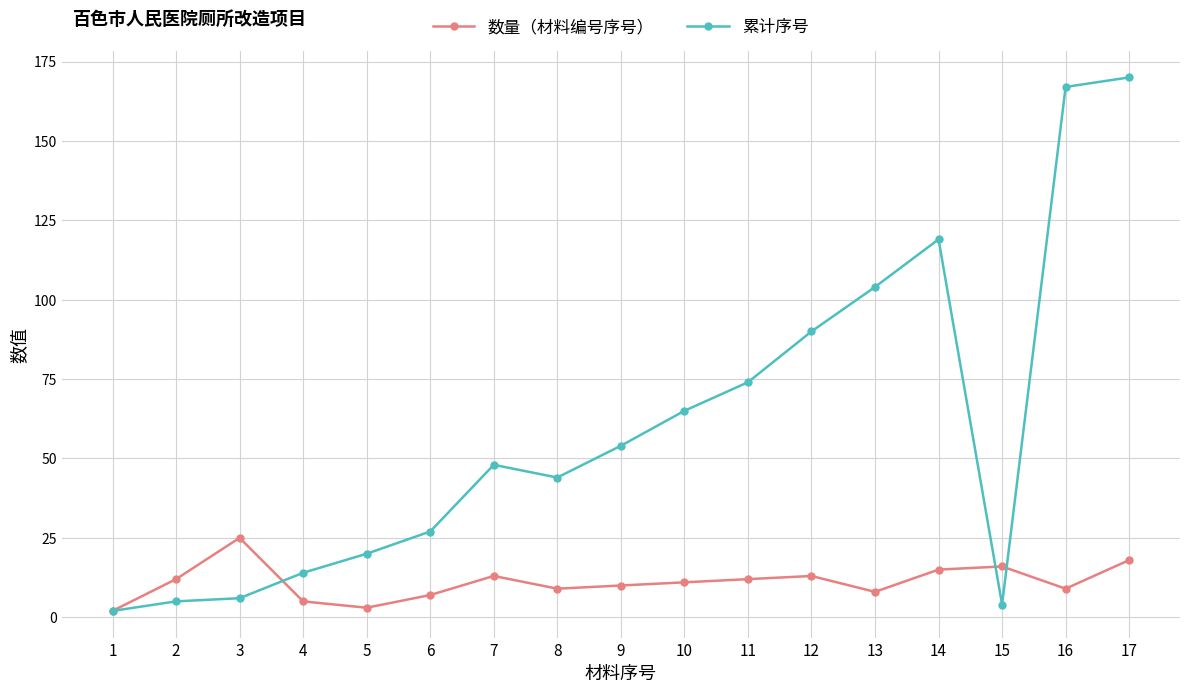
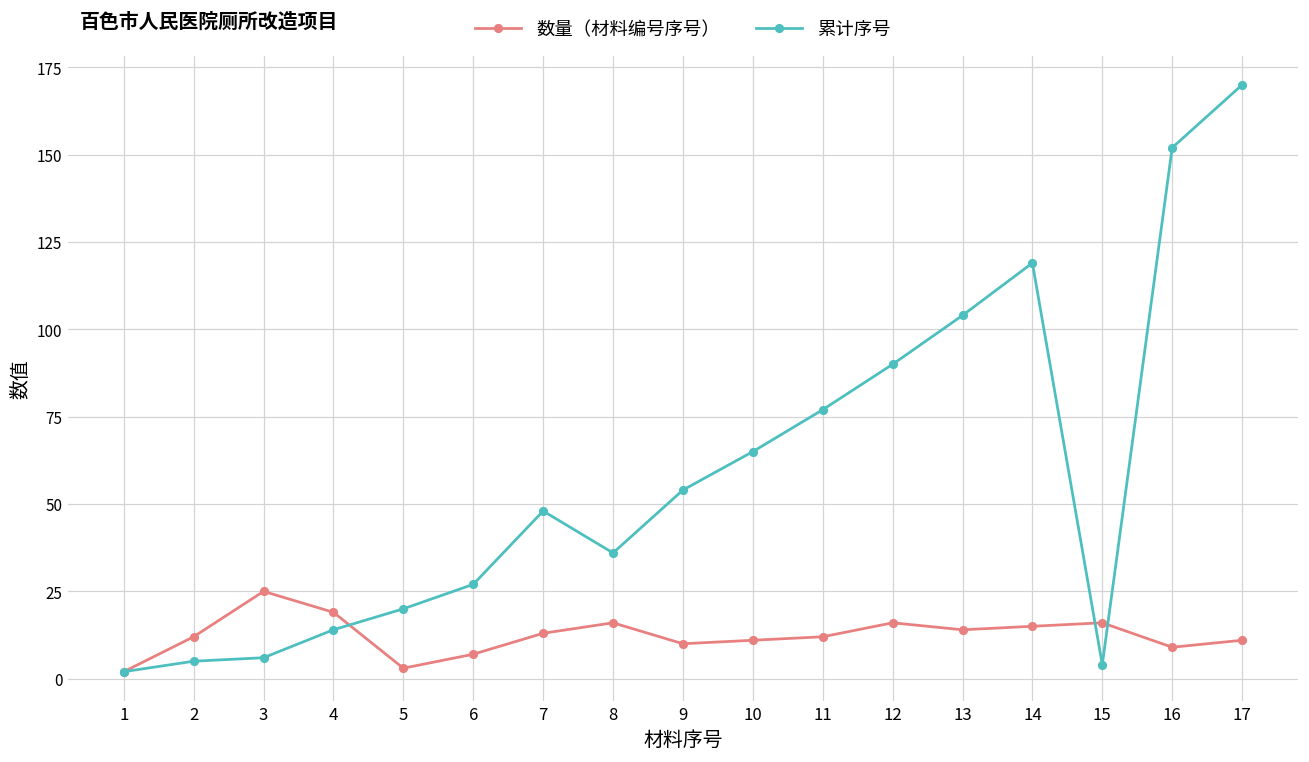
  {
    "数量（材料编号序号）": {
      "2": 12,
      "3": 25,
-     "4": 5,
+     "4": 19,
      "5": 3,
      "6": 7,
      "7": 13,
-     "8": 9,
+     "8": 16,
      "9": 10,
      "10": 11,
      "11": 12,
-     "12": 13,
-     "13": 8,
+     "12": 16,
+     "13": 14,
      "14": 15,
      "15": 16,
      "16": 9,
-     "17": 18
+     "17": 11
    },
    "累计序号": {
      "2": 5,
      "3": 6,
      "4": 14,
      "5": 20,
      "6": 27,
      "7": 48,
-     "8": 44,
+     "8": 36,
      "9": 54,
      "10": 65,
-     "11": 74,
+     "11": 77,
      "12": 90,
      "13": 104,
      "14": 119,
      "15": 4,
-     "16": 167,
+     "16": 152,
      "17": 170
    }
  }
